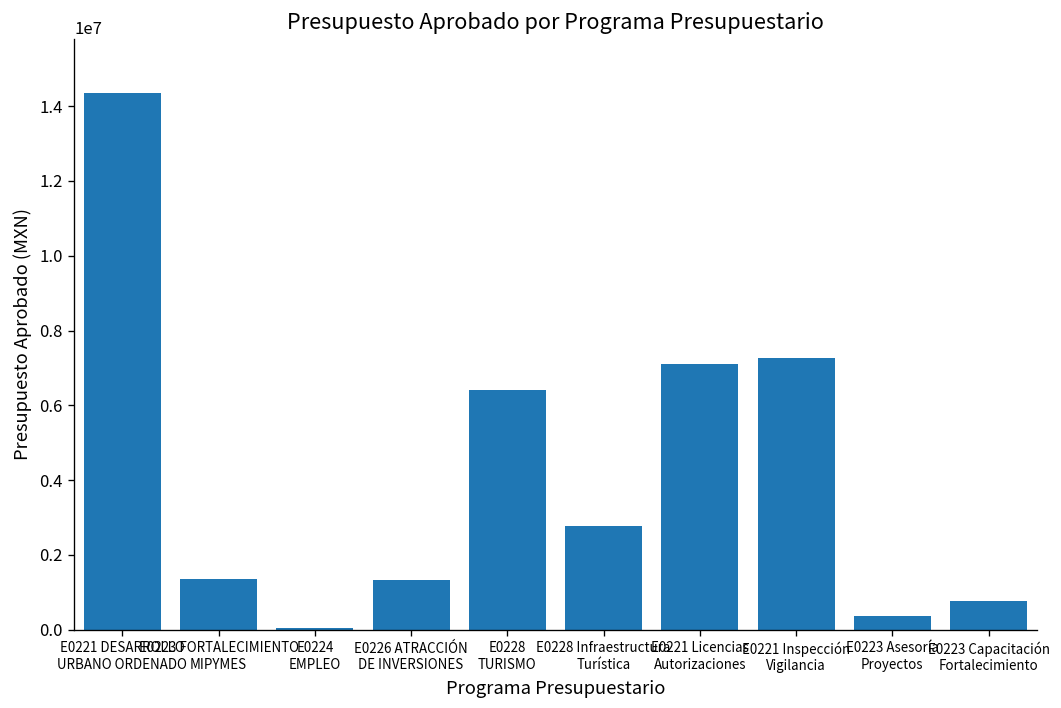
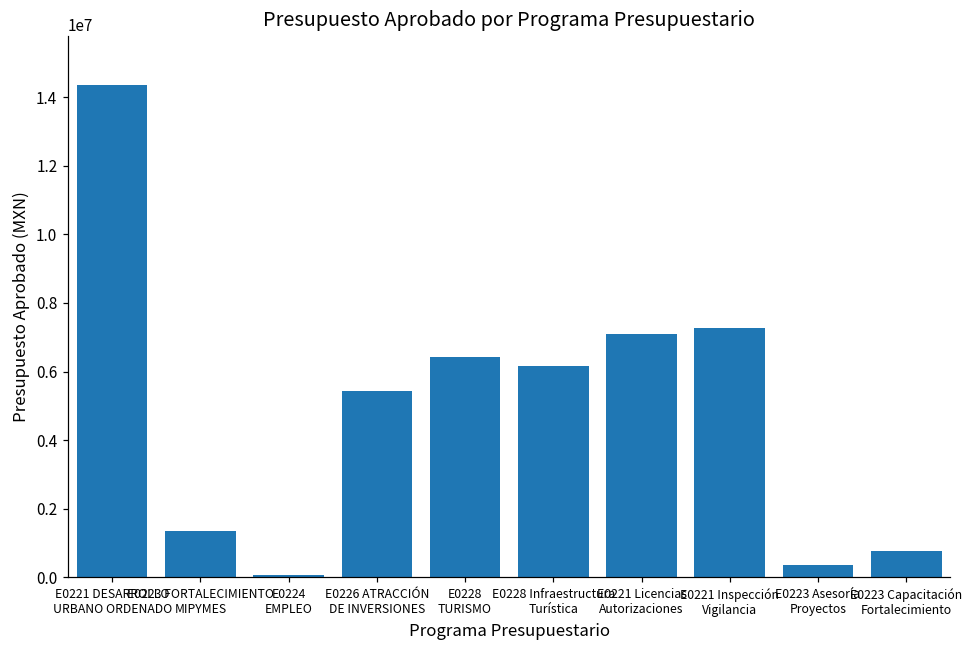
  {
-   "E0226 ATRACCIÓN DE INVERSIONES": 1300000,
+   "E0226 ATRACCIÓN DE INVERSIONES": 5400000,
    "E0228 TURISMO": 6400000,
-   "E0228 Infraestructura Turística": 2800000,
+   "E0228 Infraestructura Turística": 6200000,
    "E0221 Inspección Vigilancia": 7300000,
    "E0223 Asesoría Proyectos": 400000,
    "E0223 Capacitación Fortalecimiento": 800000
  }
